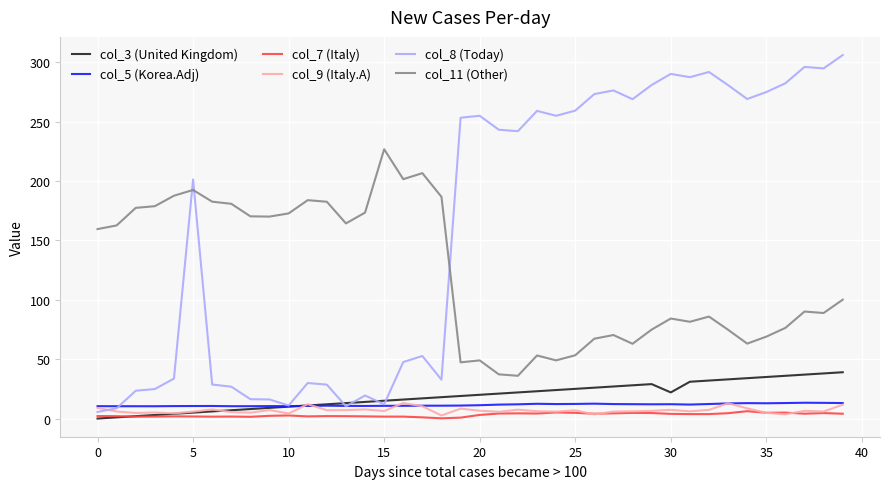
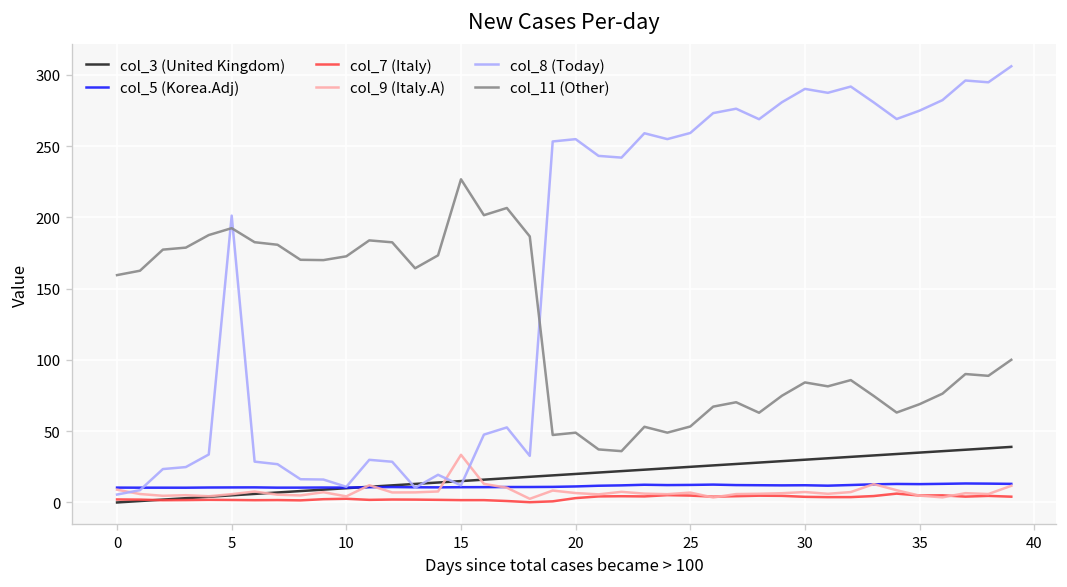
  {
    "col_3 (United Kingdom)": {
      "15": 15,
      "20": 20,
      "25": 25,
-     "30": 22,
+     "30": 30,
      "35": 35
    },
    "col_5 (Korea.Adj)": {
      "5": 11,
      "20": 11,
      "25": 12,
      "30": 12,
      "35": 13
    },
    "col_7 (Italy)": {
      "5": 2,
      "15": 2,
      "20": 3,
      "30": 4
    },
    "col_9 (Italy.A)": {
-     "15": 6,
+     "15": 33,
      "20": 7,
      "30": 7
    },
    "col_8 (Today)": {
      "0": 6,
      "5": 201,
      "20": 255,
      "25": 259,
      "30": 290,
      "35": 275
    },
    "col_11 (Other)": {
      "0": 160,
      "5": 193,
      "10": 173,
      "15": 227,
      "20": 49,
      "25": 53,
      "30": 84,
      "35": 69
    }
  }
